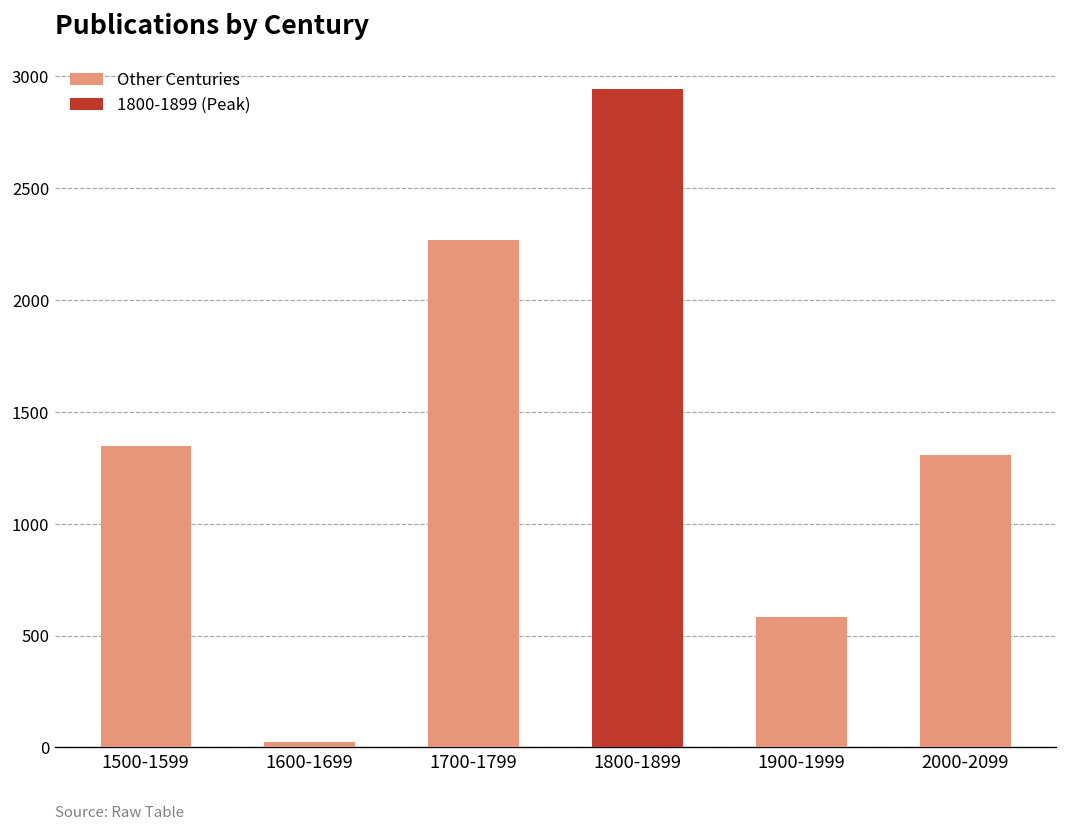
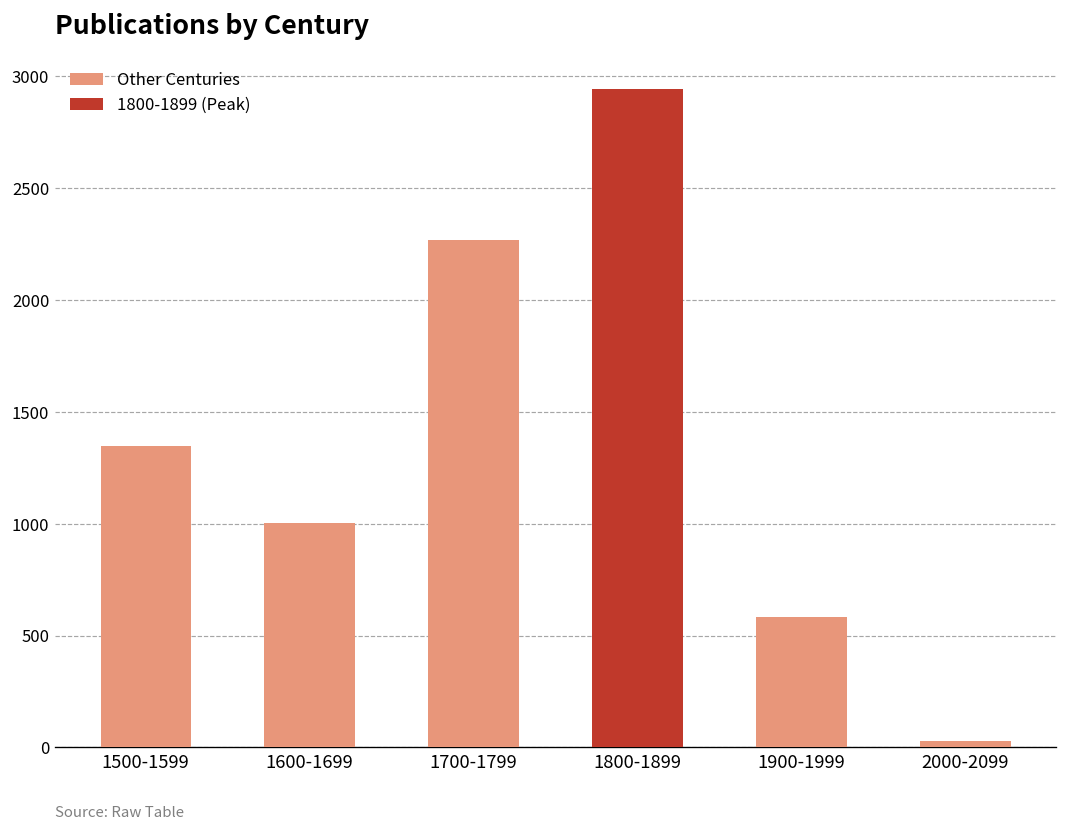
  {
    "1500-1599": 1350,
-   "1600-1699": 30,
+   "1600-1699": 1000,
    "1700-1799": 2270,
    "1800-1899": 2940,
    "1900-1999": 580,
-   "2000-2099": 1310
+   "2000-2099": 30
  }
